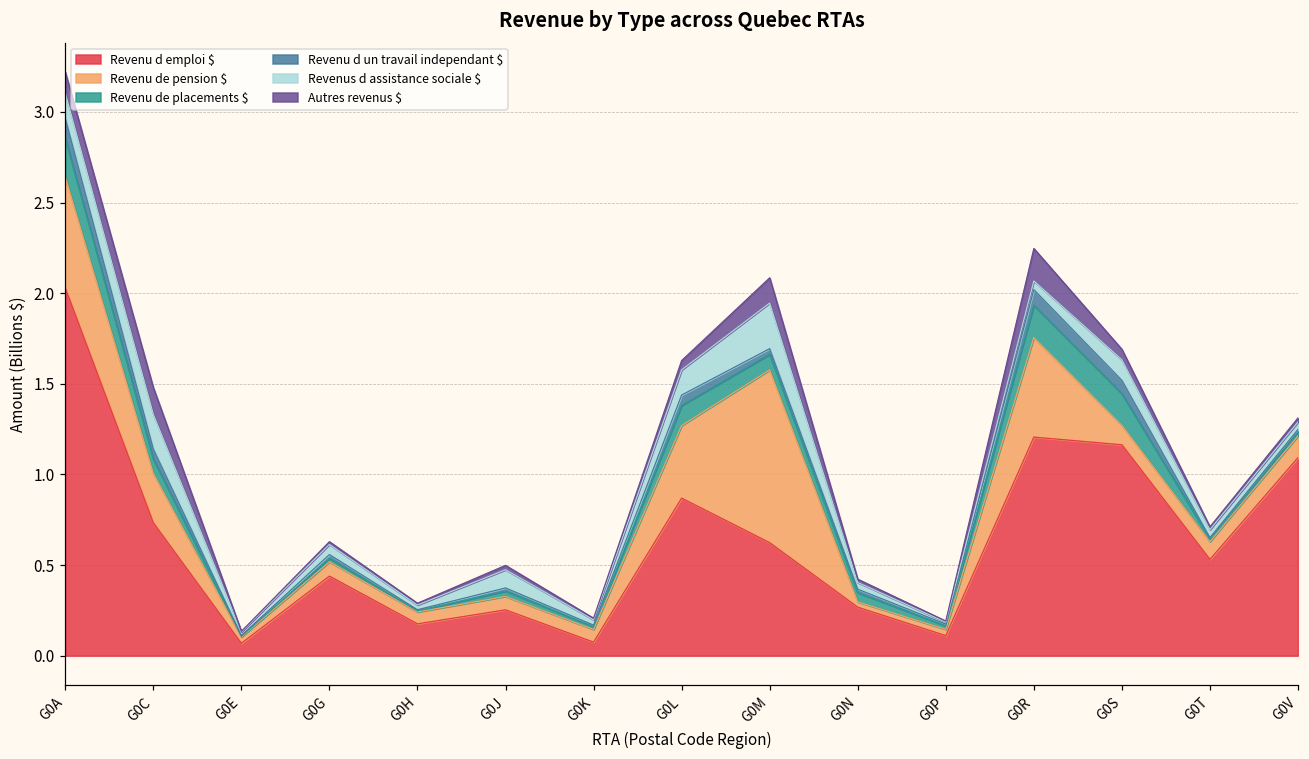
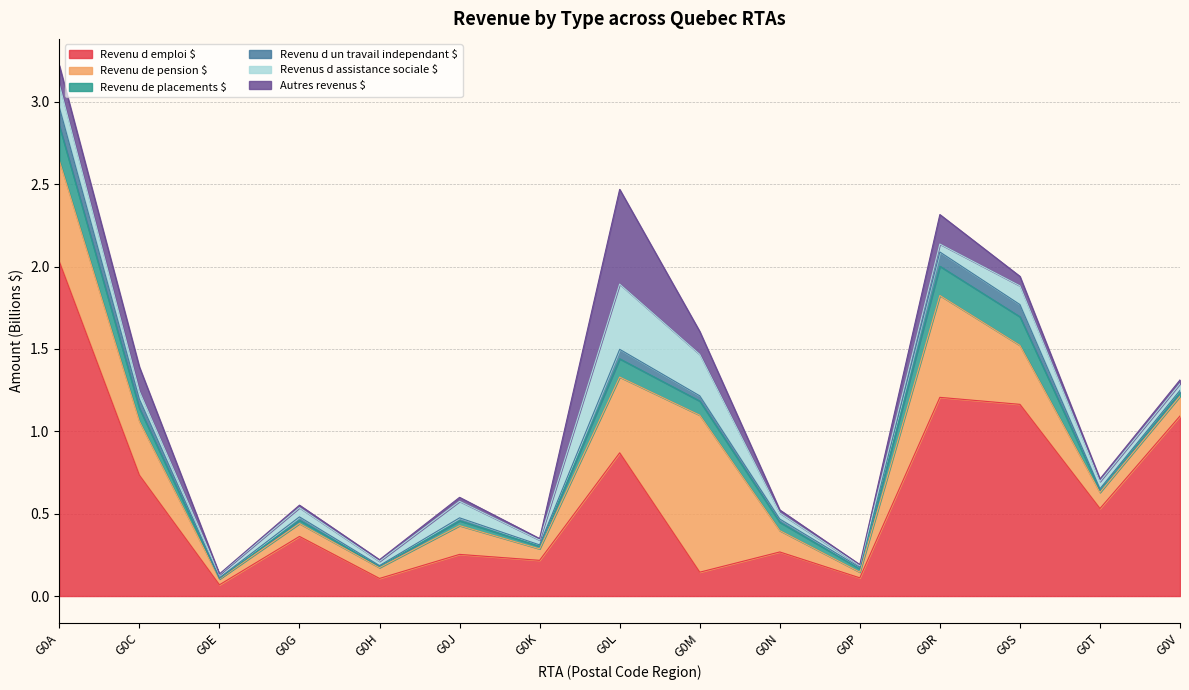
  {
    "Revenu d emploi $": {
      "G0A": 2.03,
      "G0C": 0.73,
      "G0E": 0.07,
-     "G0G": 0.44,
-     "G0H": 0.18,
+     "G0G": 0.36,
+     "G0H": 0.11,
      "G0J": 0.25,
-     "G0K": 0.07,
+     "G0K": 0.22,
      "G0L": 0.87,
-     "G0M": 0.62,
+     "G0M": 0.14,
      "G0N": 0.27,
      "G0P": 0.11,
      "G0R": 1.21,
      "G0S": 1.16,
      "G0T": 0.53,
      "G0V": 1.09
    },
    "Revenu de pension $": {
      "G0A": 0.61,
-     "G0C": 0.27,
+     "G0C": 0.33,
      "G0G": 0.08,
-     "G0J": 0.07,
+     "G0J": 0.17,
      "G0K": 0.07,
-     "G0L": 0.40,
+     "G0L": 0.46,
      "G0M": 0.95,
-     "G0N": 0.03,
+     "G0N": 0.13,
      "G0P": 0.03,
-     "G0R": 0.55,
-     "G0S": 0.11,
+     "G0R": 0.62,
+     "G0S": 0.36,
      "G0V": 0.12
    },
    "Revenus d assistance sociale $": {
      "G0A": 0.14,
-     "G0C": 0.19,
+     "G0C": 0.05,
      "G0J": 0.10,
-     "G0L": 0.14,
+     "G0L": 0.40,
      "G0M": 0.25,
      "G0N": 0.04,
      "G0R": 0.05,
      "G0S": 0.11,
      "G0T": 0.04,
      "G0V": 0.04
    },
    "Autres revenus $": {
      "G0A": 0.12,
      "G0C": 0.15,
      "G0J": 0.02,
-     "G0L": 0.05,
+     "G0L": 0.58,
      "G0M": 0.14,
      "G0N": 0.02,
      "G0R": 0.18,
      "G0S": 0.06,
      "G0T": 0.02,
      "G0V": 0.02
    }
  }
